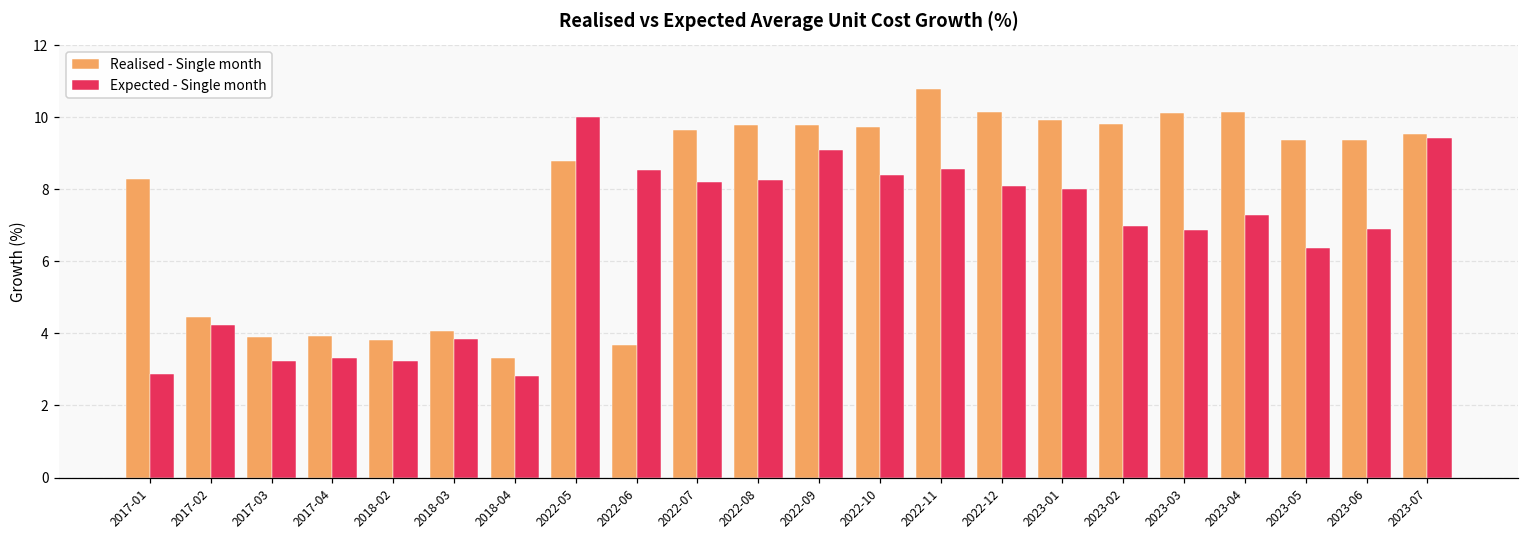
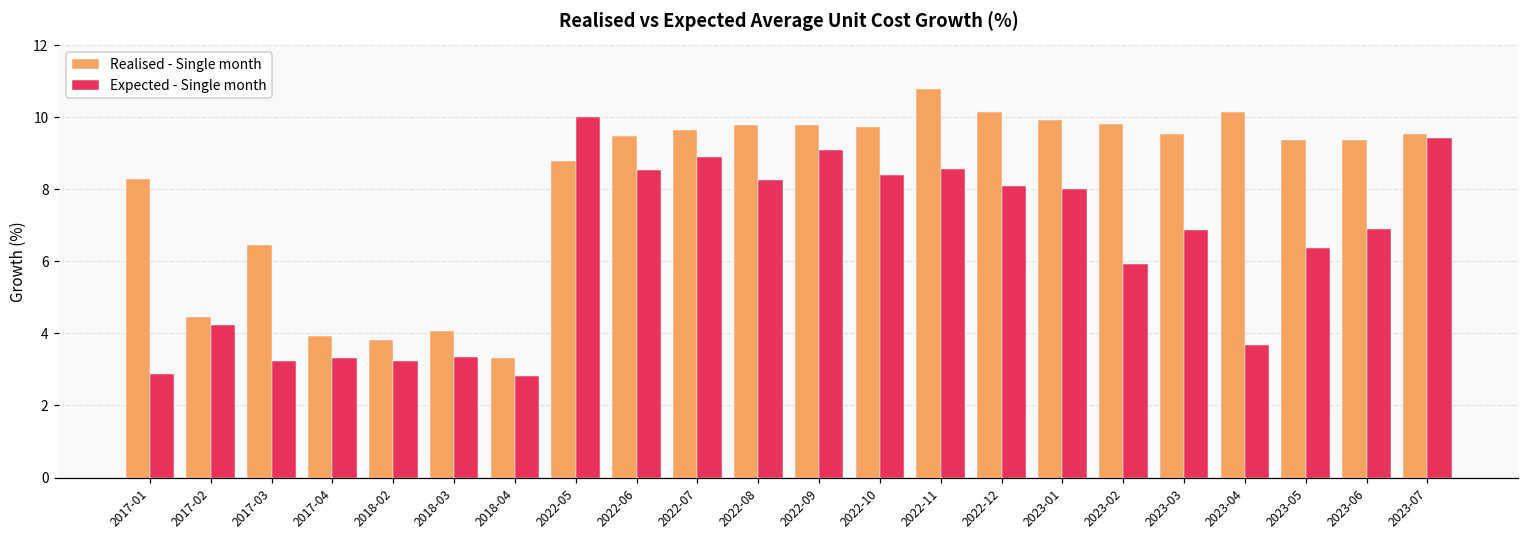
  {
    "Realised - Single month": {
      "2017-01": 8.3,
      "2017-02": 4.5,
-     "2017-03": 3.9,
+     "2017-03": 6.4,
      "2017-04": 3.9,
      "2018-02": 3.8,
      "2018-03": 4.1,
      "2018-04": 3.3,
      "2022-05": 8.8,
-     "2022-06": 3.7,
+     "2022-06": 9.5,
      "2022-07": 9.7,
      "2022-08": 9.8,
      "2022-09": 9.8,
      "2022-10": 9.7,
      "2022-11": 10.8,
      "2022-12": 10.1,
      "2023-01": 9.9,
      "2023-02": 9.8,
-     "2023-03": 10.1,
+     "2023-03": 9.5,
      "2023-04": 10.1,
      "2023-05": 9.4,
      "2023-06": 9.4,
      "2023-07": 9.5
    },
    "Expected - Single month": {
      "2017-01": 2.9,
      "2017-02": 4.2,
      "2017-03": 3.2,
      "2017-04": 3.3,
      "2018-02": 3.2,
-     "2018-03": 3.8,
+     "2018-03": 3.3,
      "2018-04": 2.8,
      "2022-05": 10.0,
      "2022-06": 8.5,
-     "2022-07": 8.2,
+     "2022-07": 8.9,
      "2022-08": 8.2,
      "2022-09": 9.1,
      "2022-10": 8.4,
      "2022-11": 8.6,
      "2022-12": 8.1,
      "2023-01": 8.0,
-     "2023-02": 7.0,
+     "2023-02": 5.9,
      "2023-03": 6.9,
-     "2023-04": 7.3,
+     "2023-04": 3.7,
      "2023-05": 6.4,
      "2023-06": 6.9,
      "2023-07": 9.4
    }
  }
